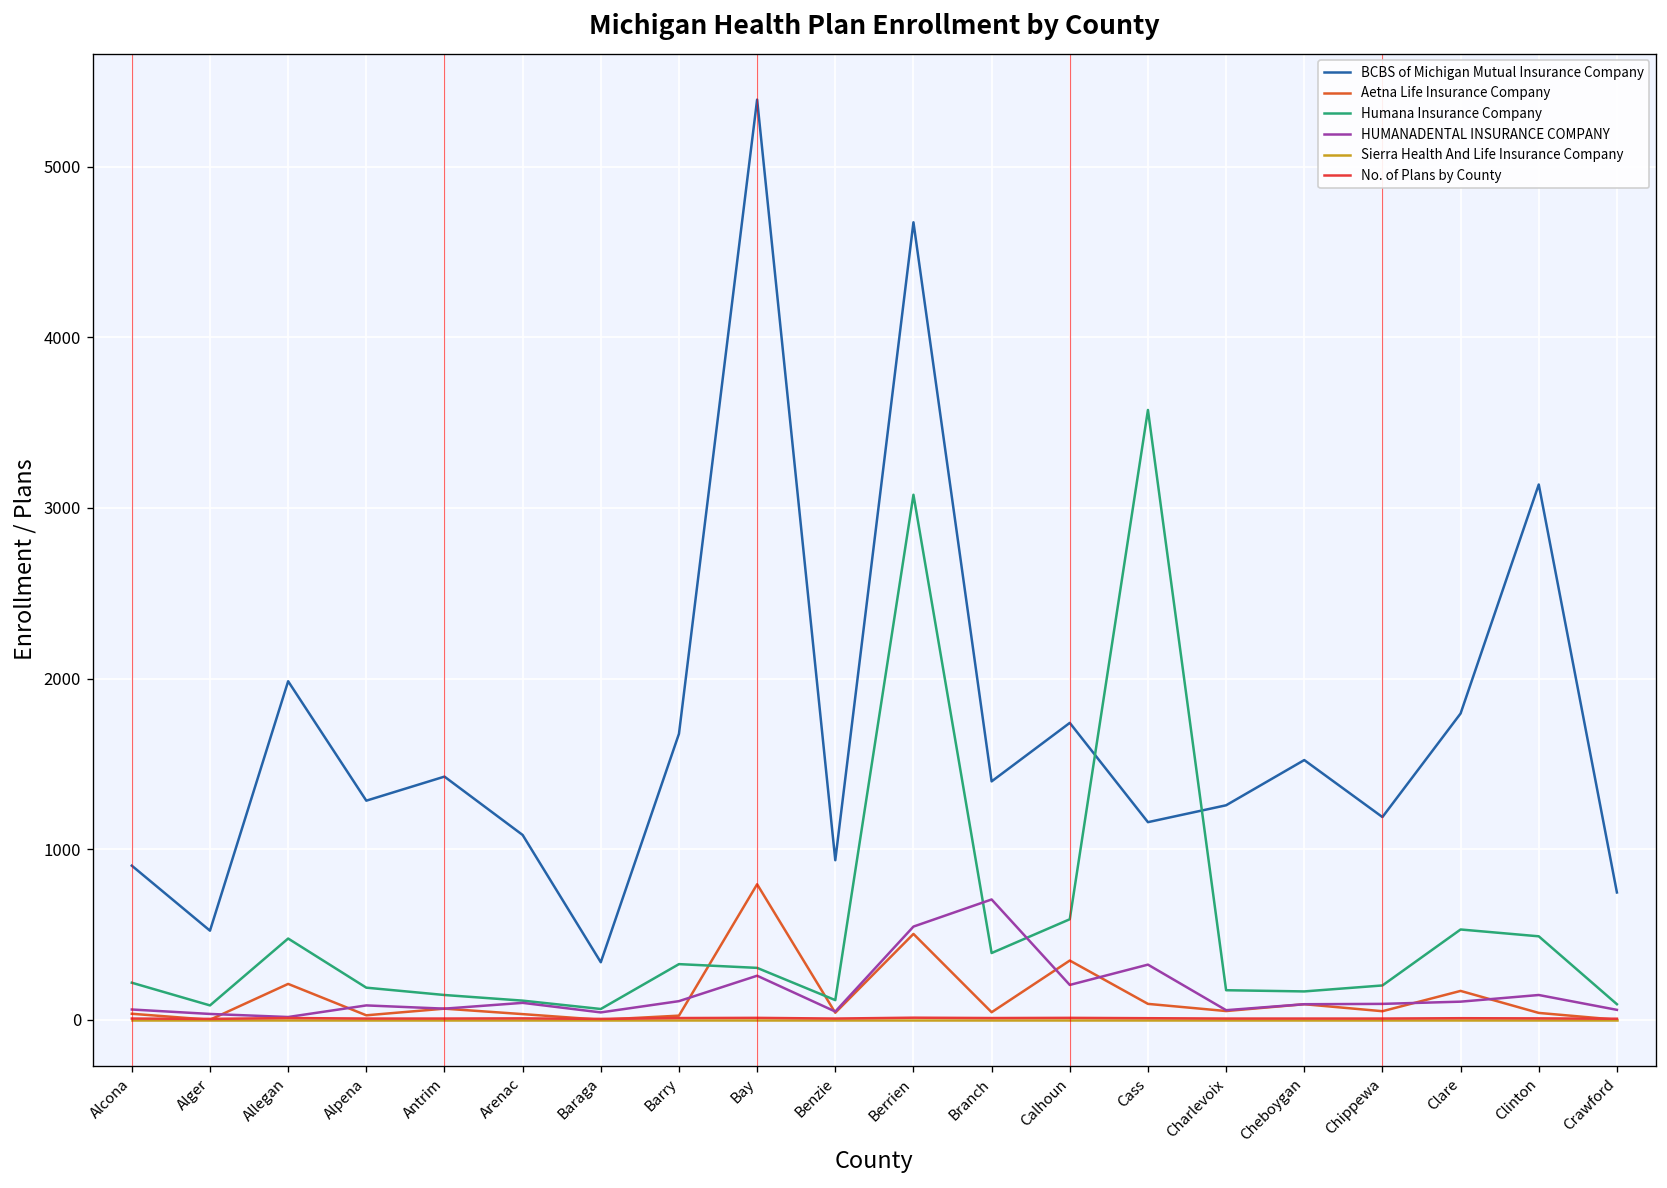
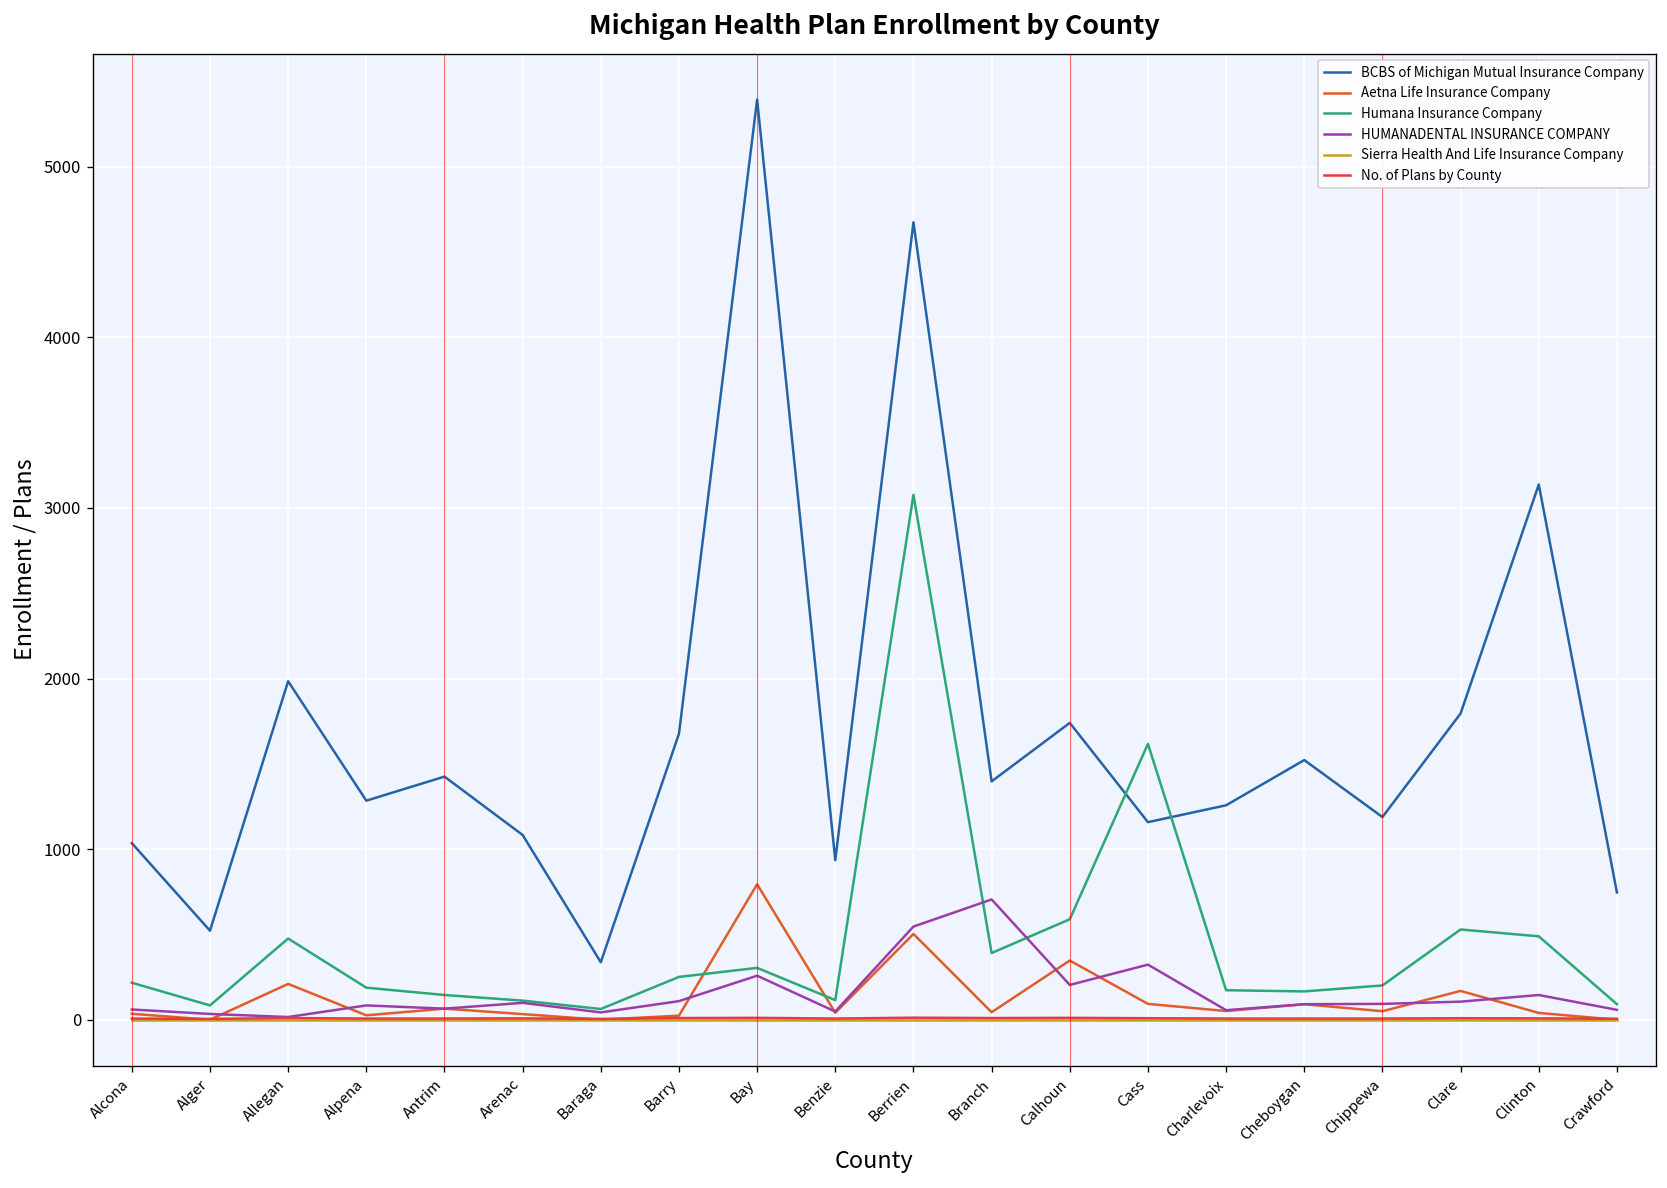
  {
    "BCBS of Michigan Mutual Insurance Company": {
-     "Alcona": 900,
+     "Alcona": 1040,
      "Alger": 520,
      "Allegan": 1980,
      "Alpena": 1280,
      "Antrim": 1430,
      "Arenac": 1080,
      "Baraga": 340,
      "Barry": 1680,
      "Bay": 5390,
      "Benzie": 940,
      "Berrien": 4670,
      "Branch": 1400,
      "Calhoun": 1740,
      "Cass": 1160,
      "Charlevoix": 1260,
      "Cheboygan": 1520,
      "Chippewa": 1190,
      "Clare": 1800,
      "Clinton": 3140,
      "Crawford": 750
    },
    "Humana Insurance Company": {
      "Alcona": 220,
      "Alger": 80,
      "Allegan": 480,
      "Alpena": 190,
      "Antrim": 150,
      "Baraga": 60,
-     "Barry": 330,
+     "Barry": 250,
      "Bay": 300,
      "Benzie": 120,
      "Berrien": 3080,
      "Branch": 390,
      "Calhoun": 590,
-     "Cass": 3570,
+     "Cass": 1620,
      "Charlevoix": 170,
      "Cheboygan": 170,
      "Chippewa": 200,
      "Clare": 530,
      "Clinton": 490,
      "Crawford": 90
    },
    "HUMANADENTAL INSURANCE COMPANY": {
      "Alcona": 60,
      "Alger": 30,
      "Alpena": 80,
      "Baraga": 40,
      "Barry": 110,
      "Bay": 260,
      "Berrien": 550,
      "Branch": 710,
      "Calhoun": 200,
      "Cass": 320,
      "Chippewa": 90,
      "Clare": 110,
      "Clinton": 150,
      "Crawford": 60
    }
  }
